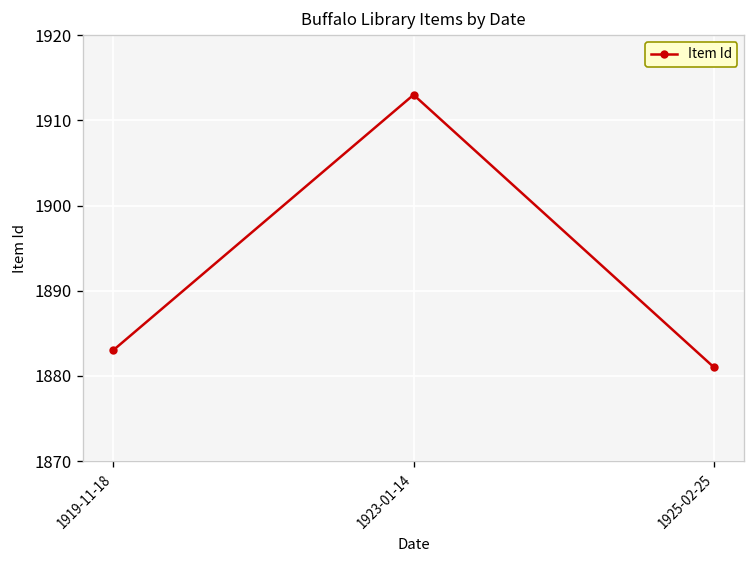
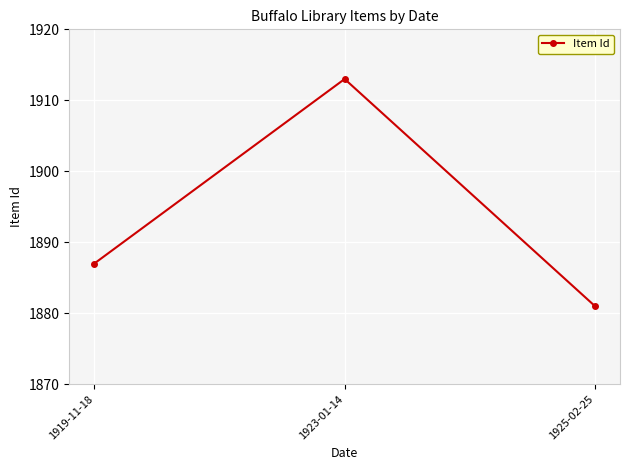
  {
-   "1919-11-18": 1883,
+   "1919-11-18": 1887,
    "1923-01-14": 1913,
    "1925-02-25": 1881
  }
